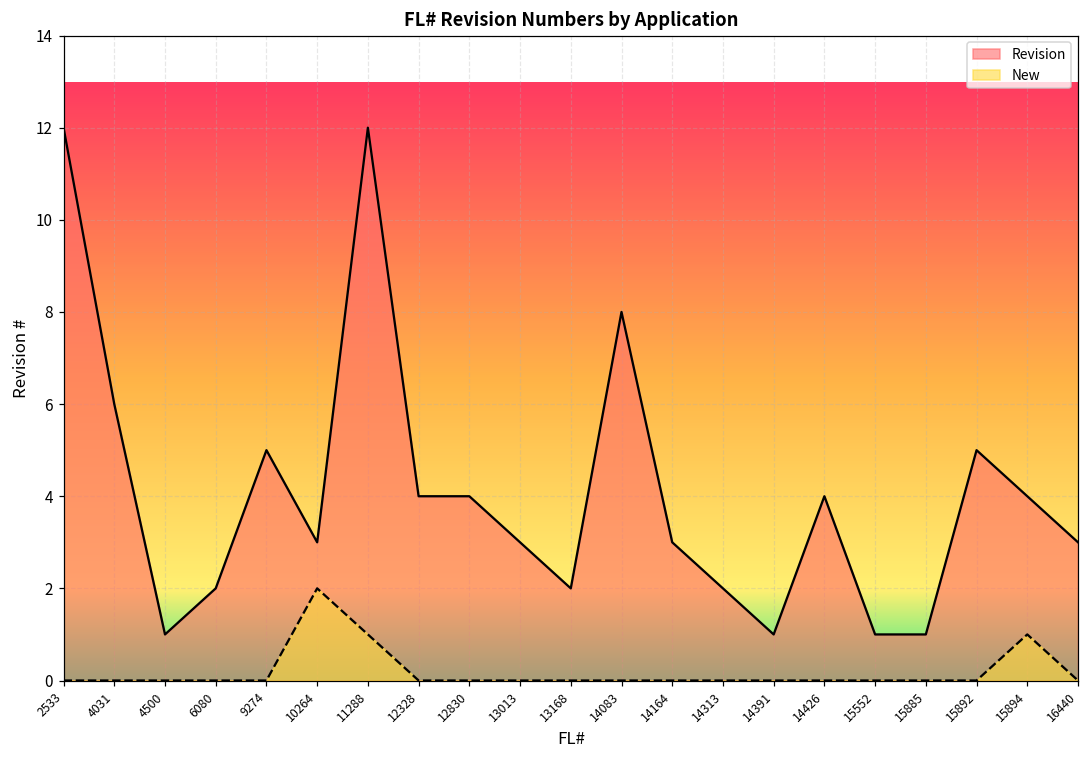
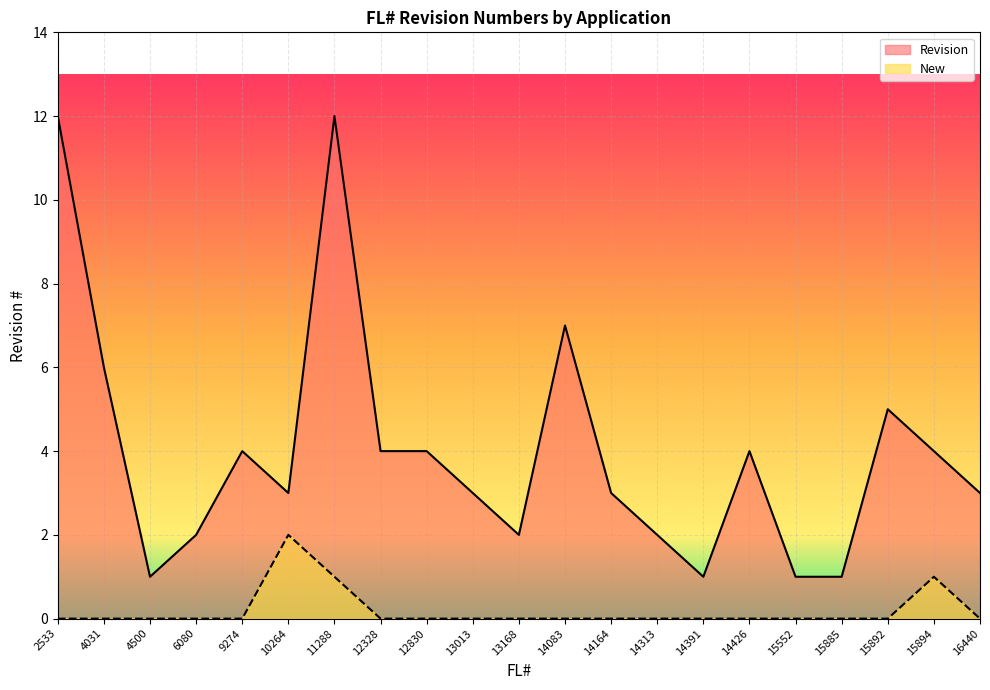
  {
    "Revision": {
      "2533": 12,
      "4031": 6,
      "4500": 1,
      "6080": 2,
-     "9274": 5,
+     "9274": 4,
      "10264": 3,
      "11288": 12,
      "12328": 4,
      "12830": 4,
      "13013": 3,
      "13168": 2,
-     "14083": 8,
+     "14083": 7,
      "14164": 3,
      "14313": 2,
      "14391": 1,
      "14426": 4,
      "15552": 1,
      "15885": 1,
      "15892": 5,
      "15894": 4,
      "16440": 3
    },
    "New": {
      "2533": 0,
      "4031": 0,
      "4500": 0,
      "6080": 0,
      "9274": 0,
      "10264": 2,
      "11288": 1,
      "12328": 0,
      "12830": 0,
      "13013": 0,
      "13168": 0,
      "14083": 0,
      "14164": 0,
      "14313": 0,
      "14391": 0,
      "14426": 0,
      "15552": 0,
      "15885": 0,
      "15892": 0,
      "15894": 1,
      "16440": 0
    }
  }
